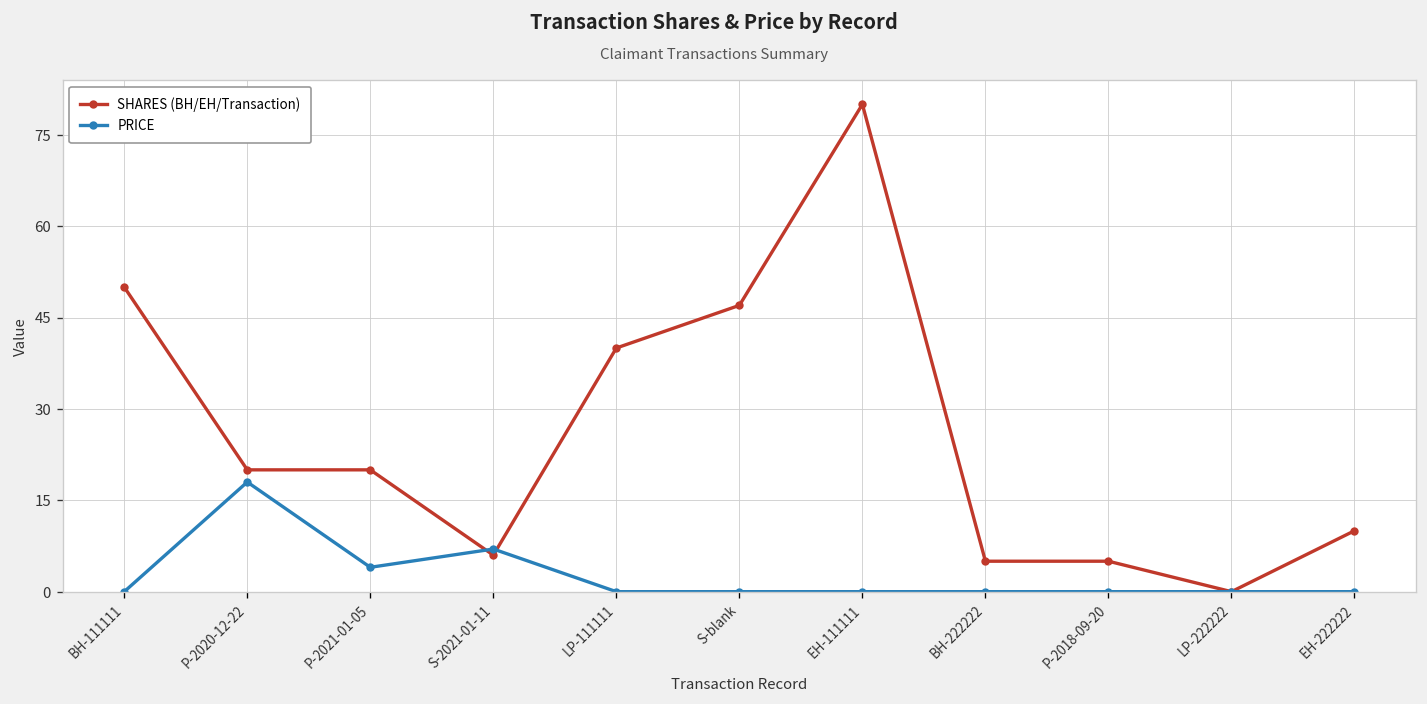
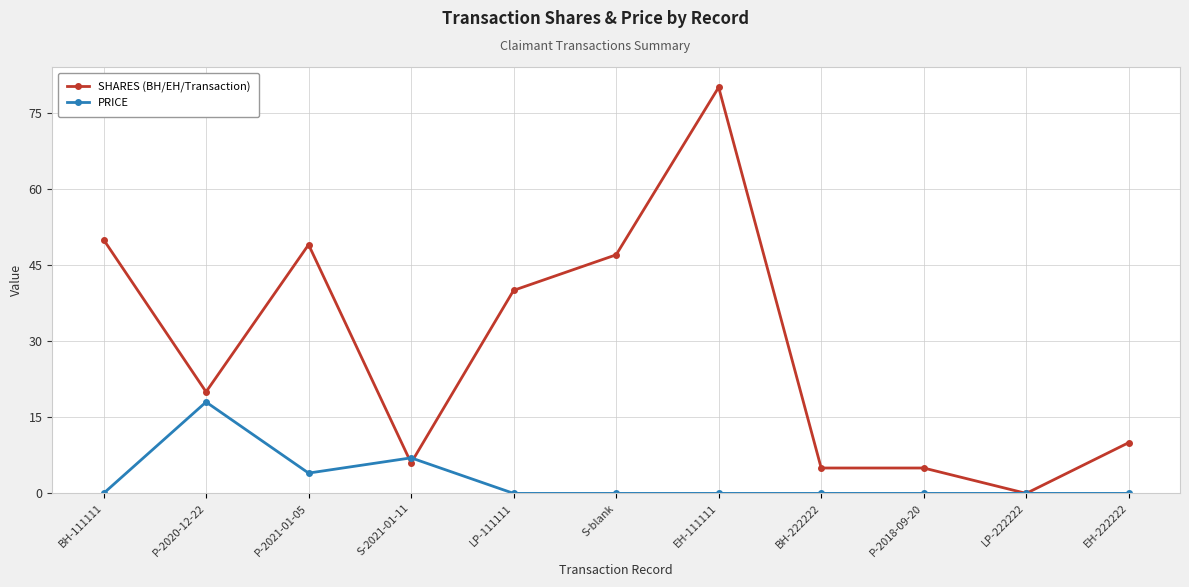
  {
    "SHARES (BH/EH/Transaction)": {
      "BH-111111": 50,
      "P-2020-12-22": 20,
-     "P-2021-01-05": 20,
+     "P-2021-01-05": 49,
      "S-2021-01-11": 6,
      "LP-111111": 40,
      "S-blank": 47,
      "EH-111111": 80,
      "BH-222222": 5,
      "P-2018-09-20": 5,
      "EH-222222": 10
    },
    "PRICE": {
      "BH-111111": 0,
      "P-2020-12-22": 18,
      "P-2021-01-05": 4,
      "S-2021-01-11": 7,
      "LP-111111": 0,
      "S-blank": 0,
      "EH-111111": 0,
      "BH-222222": 0,
      "P-2018-09-20": 0,
      "EH-222222": 0
    }
  }
